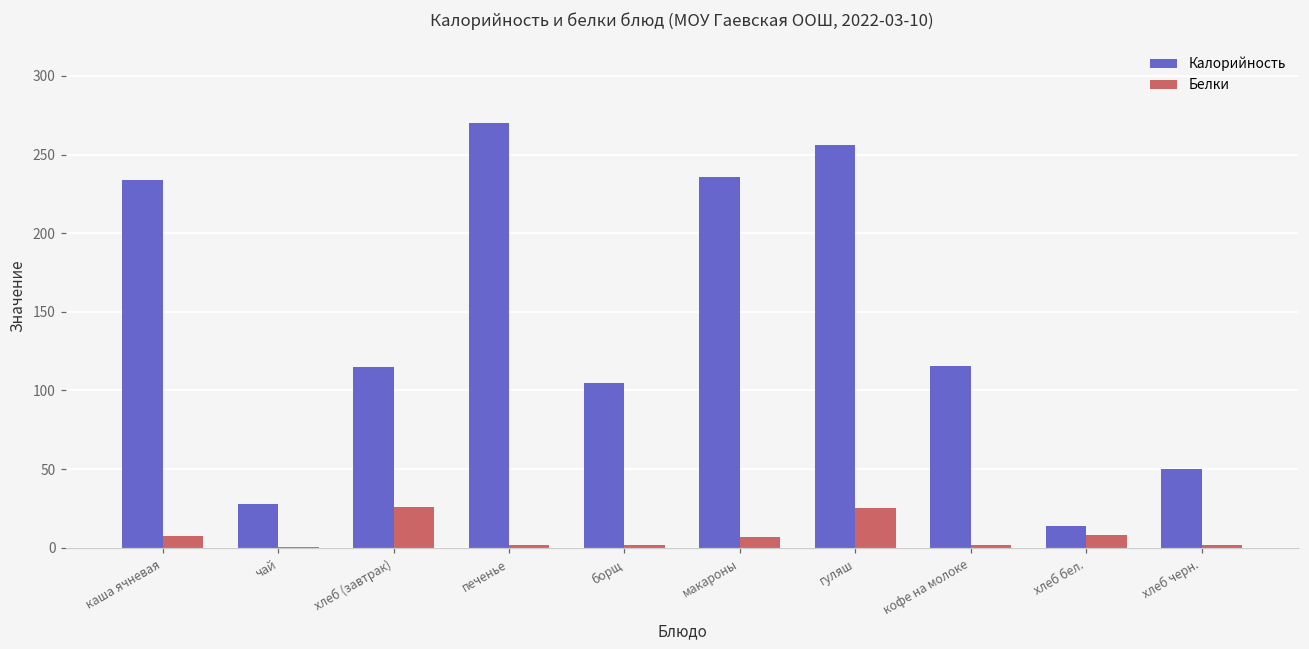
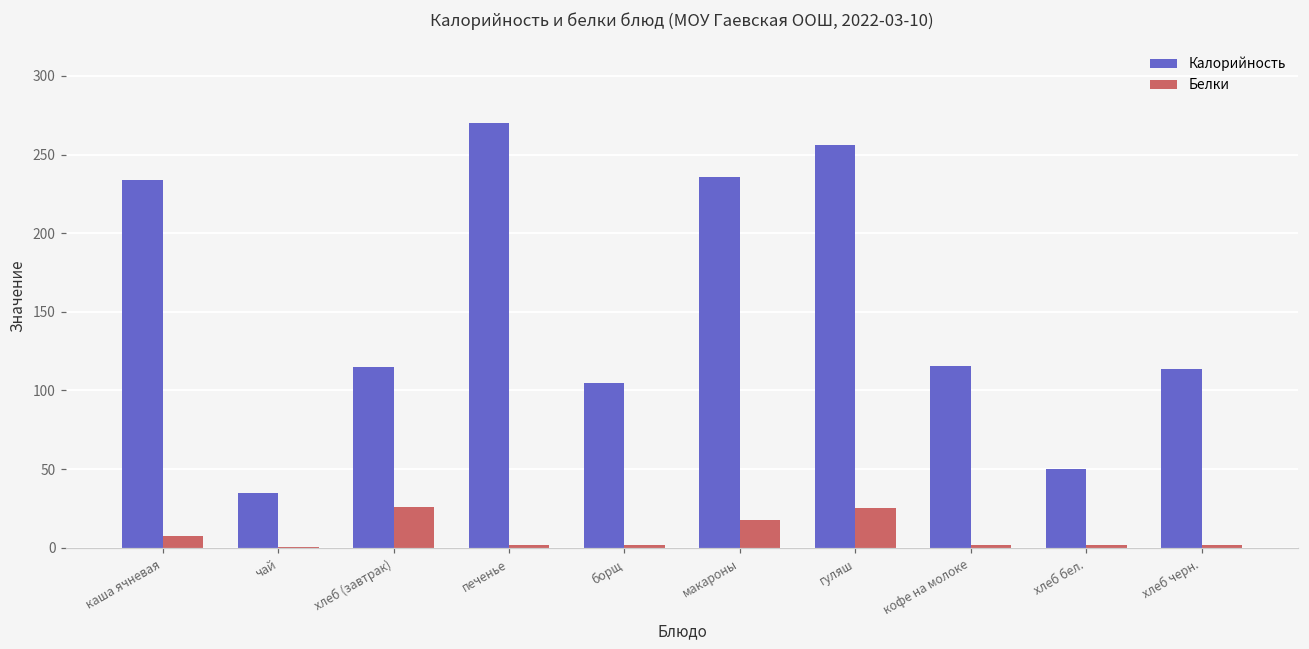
  {
    "Калорийность": {
      "каша ячневая": 234,
-     "чай": 28,
+     "чай": 35,
      "хлеб (завтрак)": 115,
      "печенье": 270,
      "борщ": 104,
      "макароны": 236,
      "гуляш": 256,
      "кофе на молоке": 116,
-     "хлеб бел.": 14,
-     "хлеб черн.": 50
+     "хлеб бел.": 50,
+     "хлеб черн.": 114
    },
    "Белки": {
      "каша ячневая": 7,
      "хлеб (завтрак)": 26,
      "печенье": 2,
-     "макароны": 7,
+     "макароны": 17,
      "гуляш": 25,
-     "хлеб бел.": 8,
+     "хлеб бел.": 2,
      "хлеб черн.": 2
    }
  }
